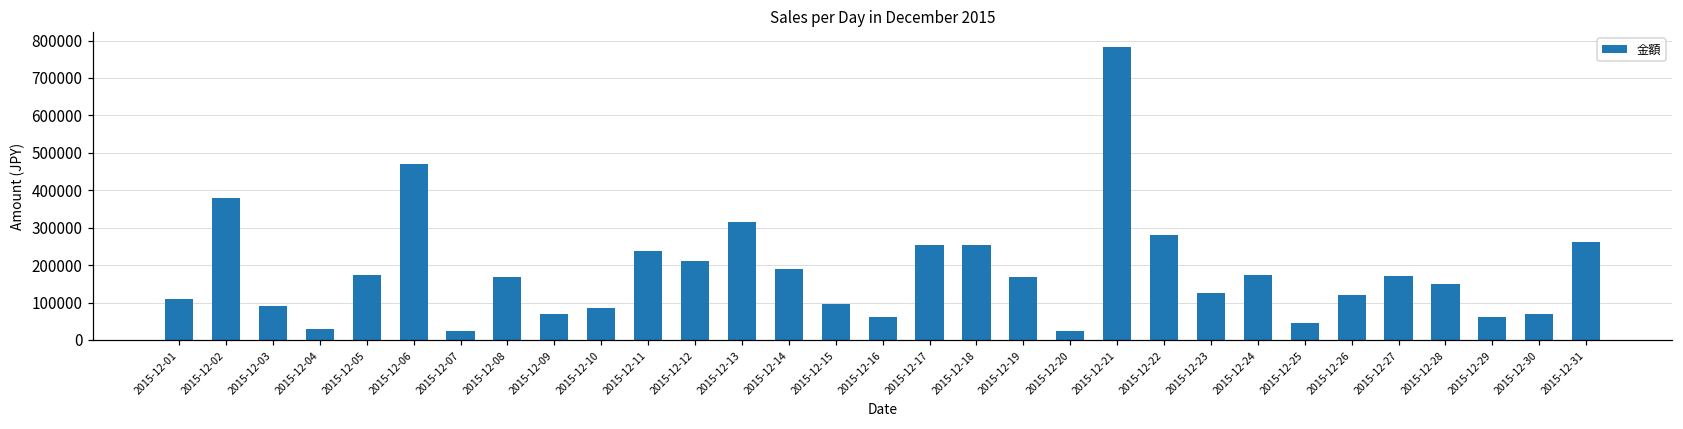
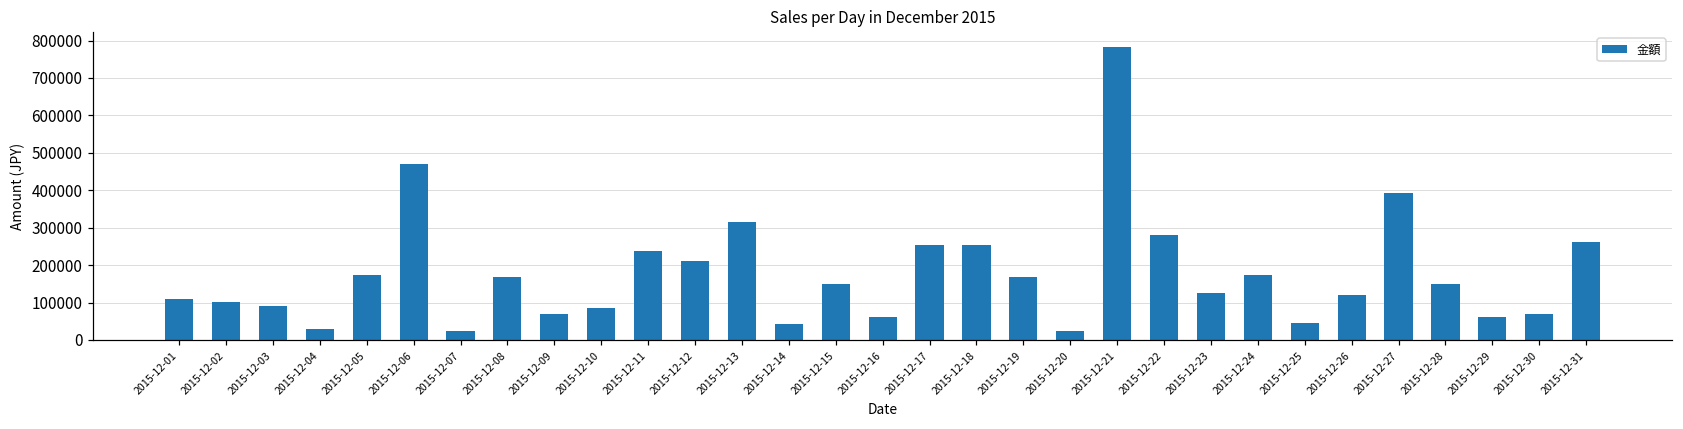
  {
    "2015-12-01": 110000,
-   "2015-12-02": 380000,
+   "2015-12-02": 100000,
    "2015-12-03": 90000,
    "2015-12-04": 30000,
    "2015-12-05": 170000,
    "2015-12-06": 470000,
    "2015-12-07": 20000,
    "2015-12-08": 170000,
    "2015-12-09": 70000,
    "2015-12-10": 80000,
    "2015-12-11": 240000,
    "2015-12-12": 210000,
    "2015-12-13": 320000,
-   "2015-12-14": 190000,
-   "2015-12-15": 100000,
+   "2015-12-14": 40000,
+   "2015-12-15": 150000,
    "2015-12-16": 60000,
    "2015-12-17": 260000,
    "2015-12-18": 250000,
    "2015-12-19": 170000,
    "2015-12-20": 20000,
    "2015-12-21": 780000,
    "2015-12-22": 280000,
    "2015-12-23": 130000,
    "2015-12-24": 170000,
    "2015-12-25": 50000,
    "2015-12-26": 120000,
-   "2015-12-27": 170000,
+   "2015-12-27": 390000,
    "2015-12-28": 150000,
    "2015-12-29": 60000,
    "2015-12-30": 70000,
    "2015-12-31": 260000
  }
